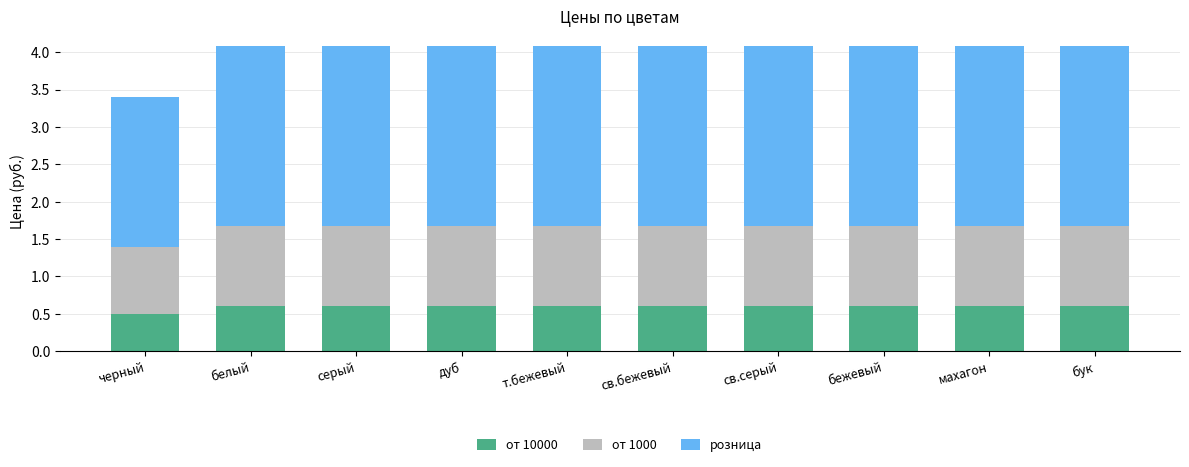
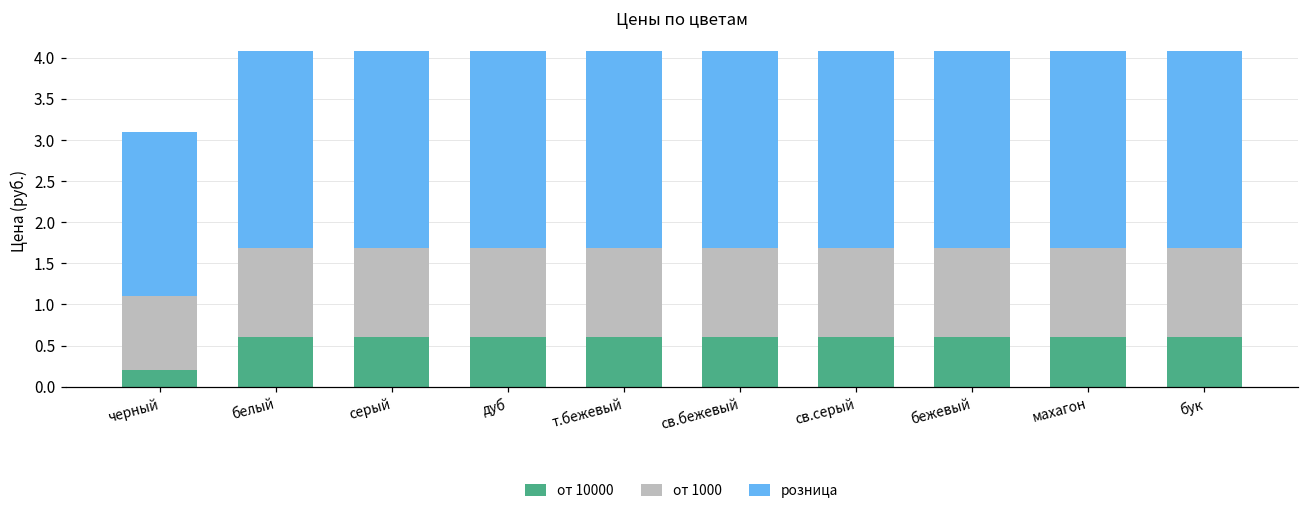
  {
    "от 10000": {
-     "черный": 0.5,
+     "черный": 0.2,
      "белый": 0.6,
      "серый": 0.6,
      "дуб": 0.6,
      "т.бежевый": 0.6,
      "св.бежевый": 0.6,
      "св.серый": 0.6,
      "бежевый": 0.6,
      "махагон": 0.6,
      "бук": 0.6
    },
    "от 1000": {
      "черный": 0.9,
      "белый": 1.1,
      "серый": 1.1,
      "дуб": 1.1,
      "т.бежевый": 1.1,
      "св.бежевый": 1.1,
      "св.серый": 1.1,
      "бежевый": 1.1,
      "махагон": 1.1,
      "бук": 1.1
    },
    "розница": {
      "черный": 2.0,
      "белый": 2.4,
      "серый": 2.4,
      "дуб": 2.4,
      "т.бежевый": 2.4,
      "св.бежевый": 2.4,
      "св.серый": 2.4,
      "бежевый": 2.4,
      "махагон": 2.4,
      "бук": 2.4
    }
  }
